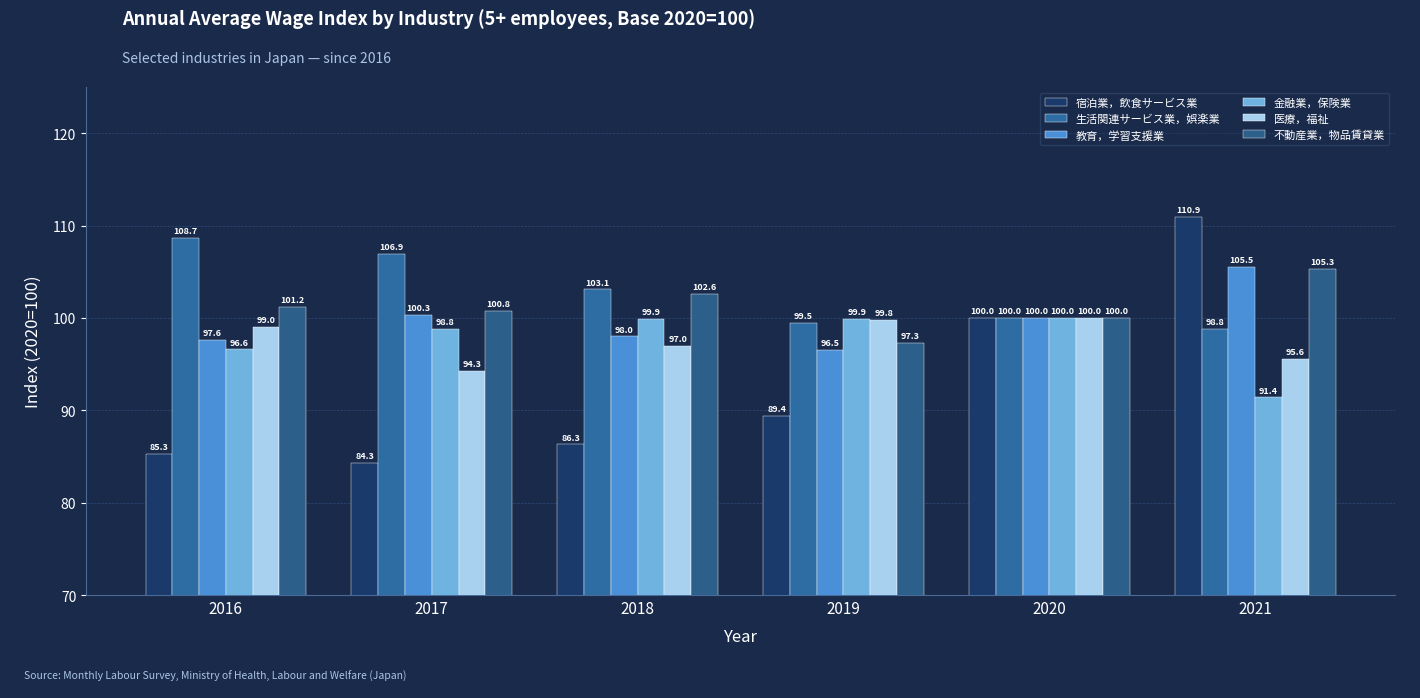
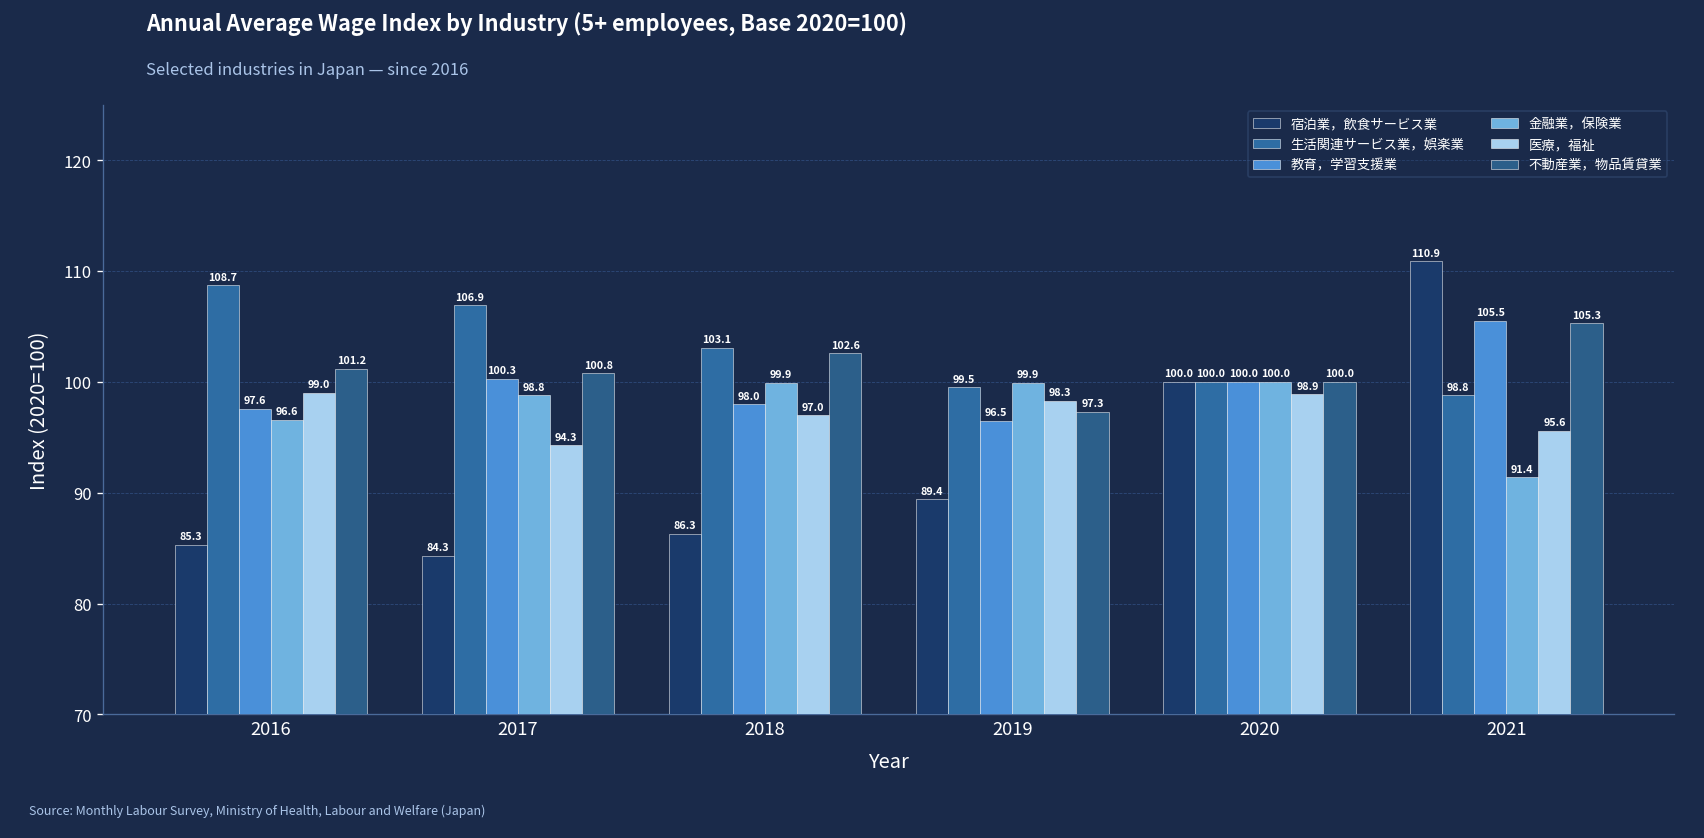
  {
    "医療，福祉": {
      "2016": 99.0,
      "2017": 94.3,
      "2018": 97.0,
-     "2019": 99.8,
-     "2020": 100.0,
+     "2019": 98.3,
+     "2020": 98.9,
      "2021": 95.6
    }
  }
